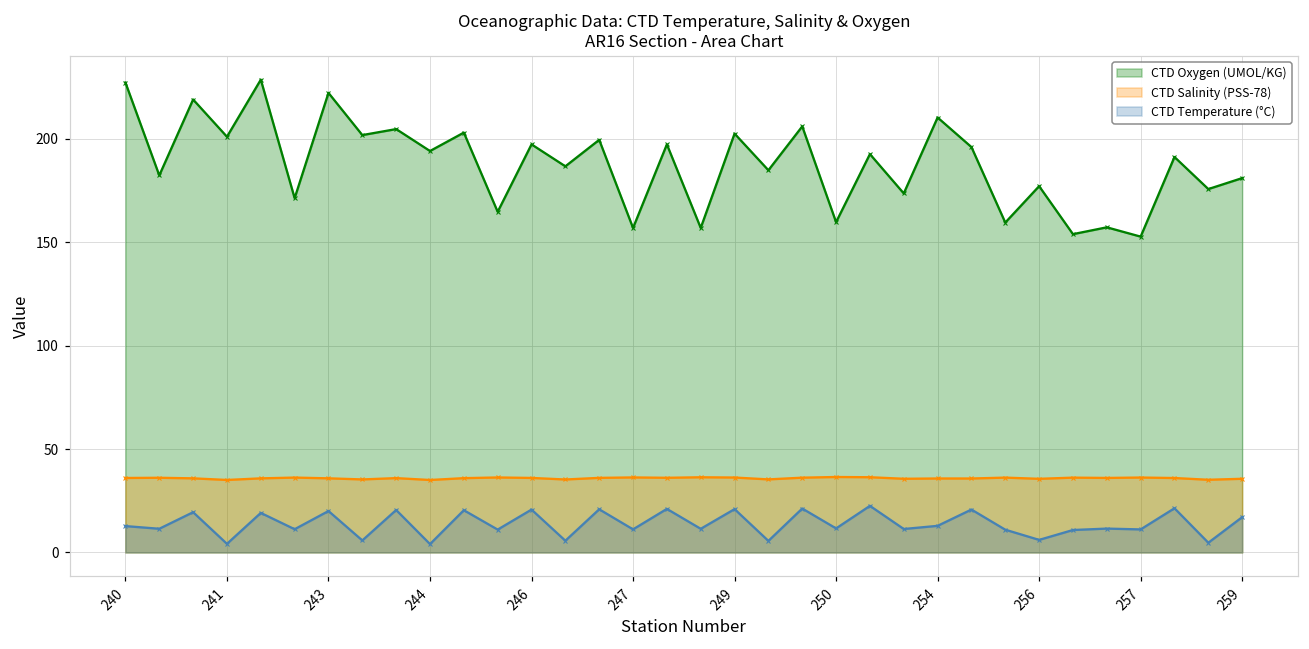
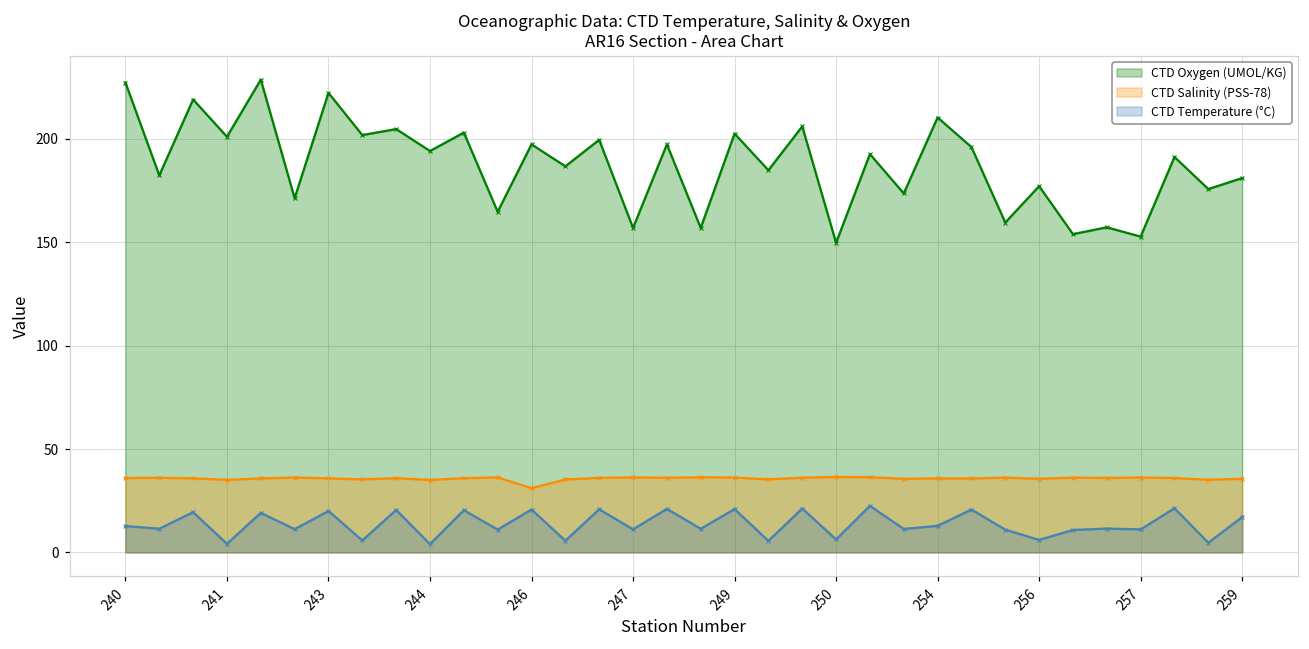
  {
    "CTD Oxygen (UMOL/KG)": {
      "240": 227,
      "241": 201,
      "243": 222,
      "244": 194,
      "246": 197,
      "247": 157,
      "249": 203,
-     "250": 160,
+     "250": 150,
      "254": 210,
      "256": 177,
      "257": 153,
      "259": 181
    },
    "CTD Salinity (PSS-78)": {
      "240": 36,
      "241": 35,
      "243": 36,
      "244": 35,
-     "246": 36,
+     "246": 31,
      "247": 36,
      "249": 36,
      "250": 36,
      "254": 36,
      "256": 36,
      "257": 36,
      "259": 36
    },
    "CTD Temperature (°C)": {
      "240": 13,
      "241": 4,
      "243": 20,
      "244": 4,
      "246": 21,
      "247": 11,
      "249": 21,
-     "250": 12,
+     "250": 6,
      "254": 13,
      "256": 6,
      "257": 11,
      "259": 17
    }
  }
